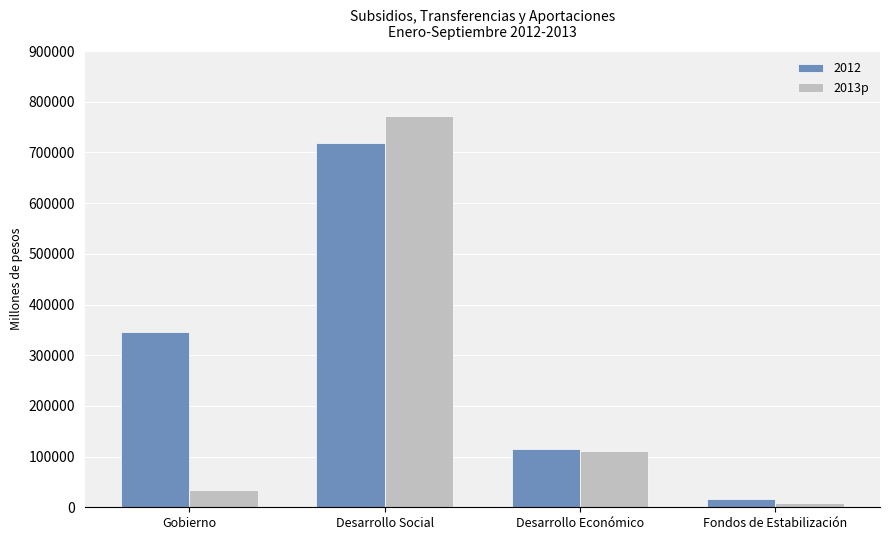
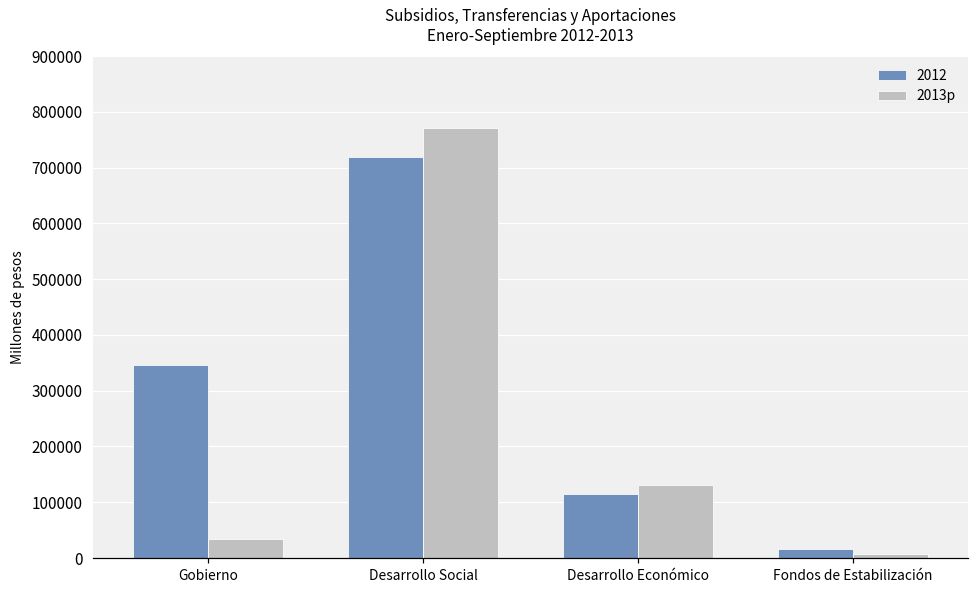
  {
    "2012": {
      "Gobierno": 350000,
      "Desarrollo Social": 720000,
      "Desarrollo Económico": 110000,
      "Fondos de Estabilización": 20000
    },
    "2013p": {
      "Gobierno": 30000,
      "Desarrollo Social": 770000,
-     "Desarrollo Económico": 110000,
+     "Desarrollo Económico": 130000,
      "Fondos de Estabilización": 10000
    }
  }
